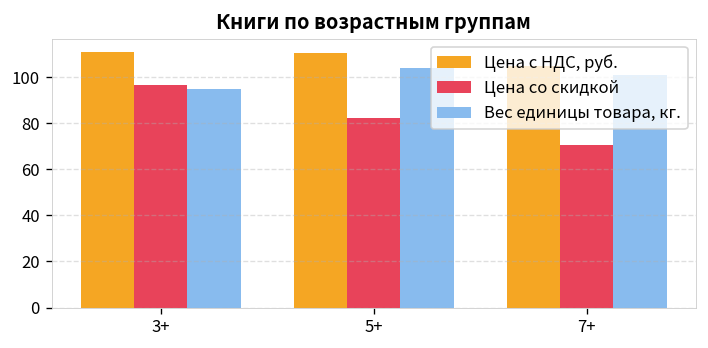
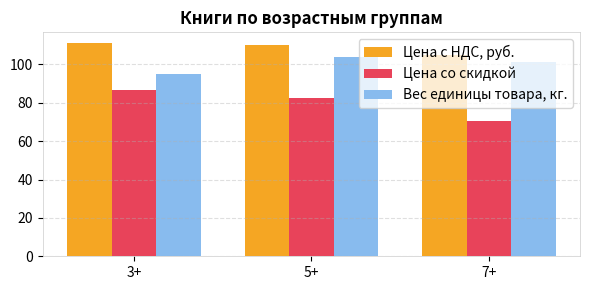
  {
    "Цена с НДС, руб.": {
      "3+": 111,
      "5+": 110
    },
    "Цена со скидкой": {
-     "3+": 97,
+     "3+": 87,
      "5+": 82,
      "7+": 70
    },
    "Вес единицы товара, кг.": {
      "3+": 95,
      "5+": 104
    }
  }
